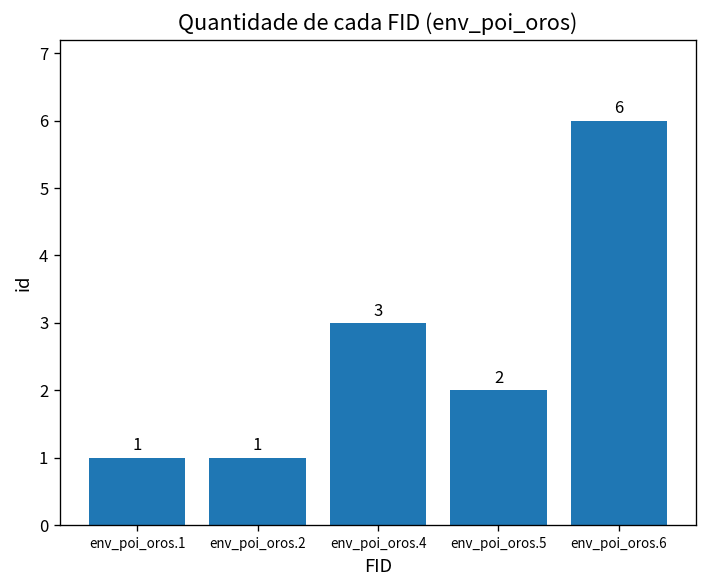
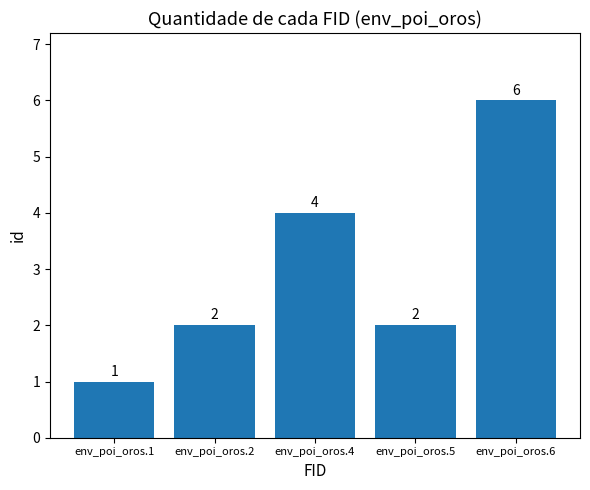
  {
    "env_poi_oros.1": 1,
-   "env_poi_oros.2": 1,
-   "env_poi_oros.4": 3,
+   "env_poi_oros.2": 2,
+   "env_poi_oros.4": 4,
    "env_poi_oros.5": 2,
    "env_poi_oros.6": 6
  }
